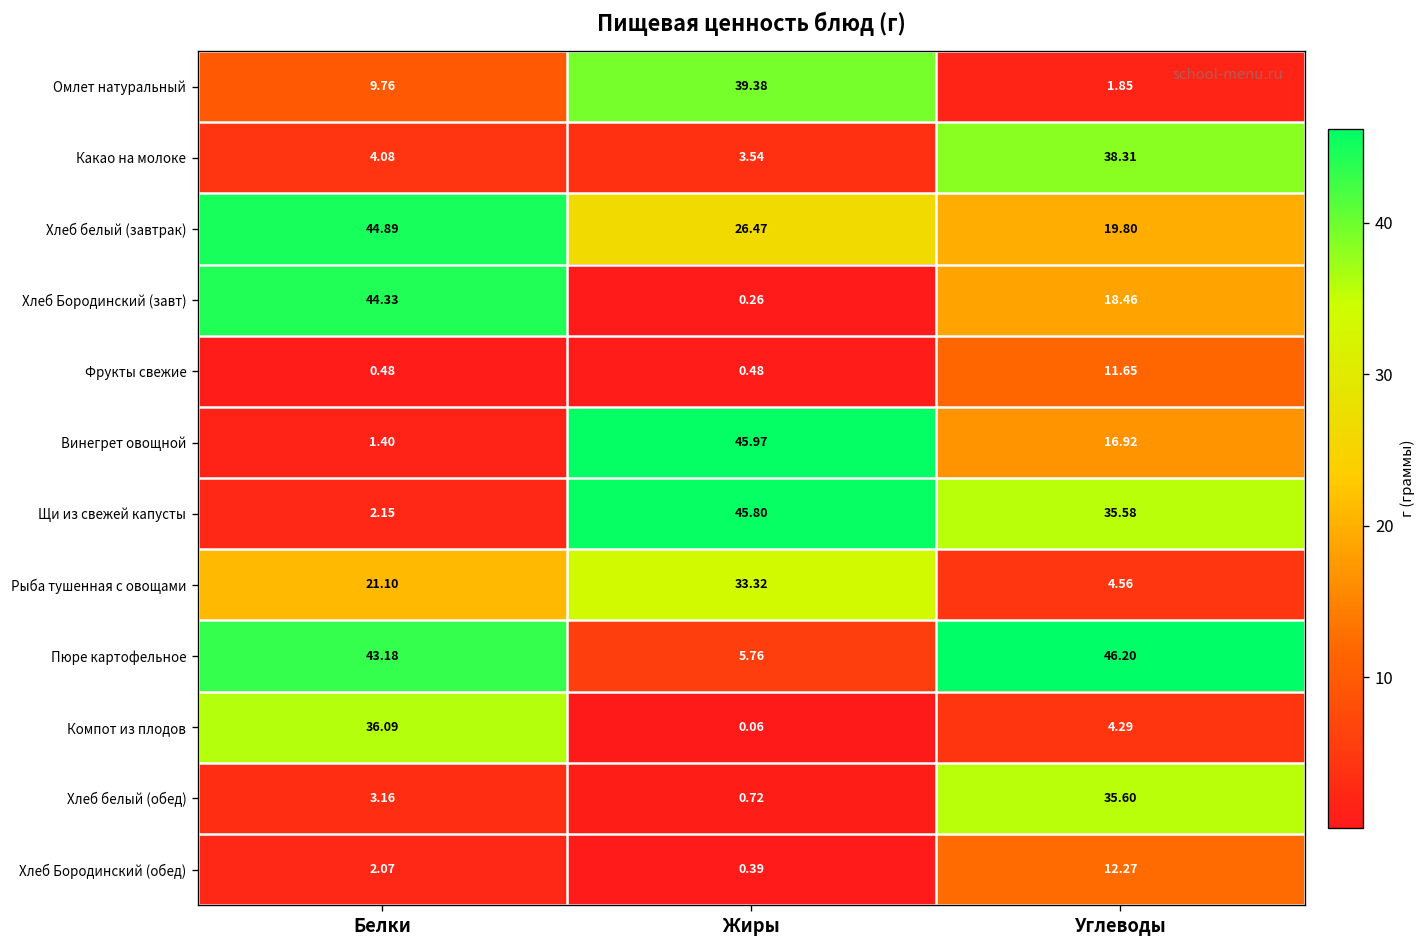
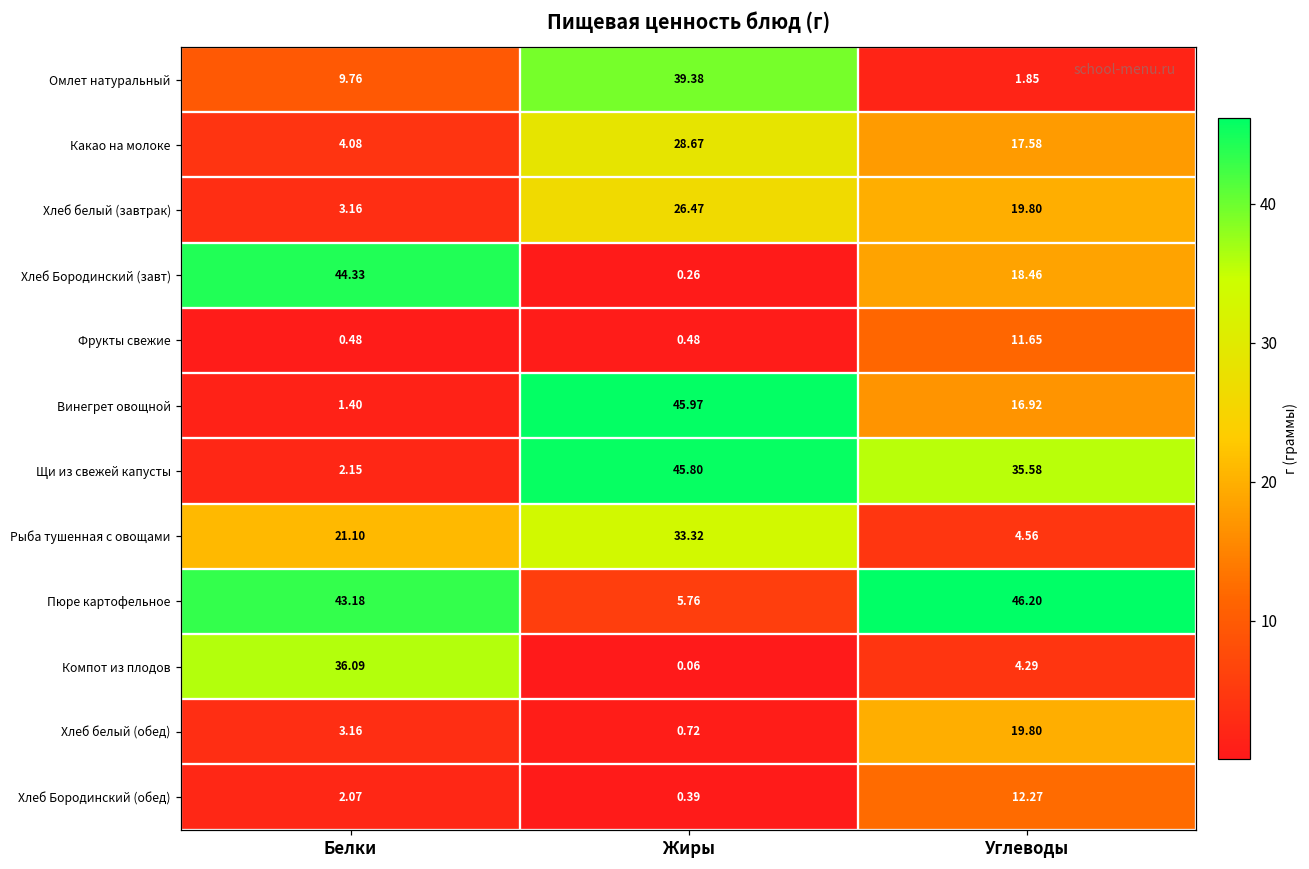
  {
    "Омлет натуральный": {
      "Белки": 9.76,
      "Жиры": 39.38
    },
    "Какао на молоке": {
      "Белки": 4.08,
-     "Жиры": 3.54,
-     "Углеводы": 38.31
+     "Жиры": 28.67,
+     "Углеводы": 17.58
    },
    "Хлеб белый (завтрак)": {
-     "Белки": 44.89,
+     "Белки": 3.16,
      "Жиры": 26.47,
      "Углеводы": 19.80
    },
    "Хлеб Бородинский (завт)": {
      "Белки": 44.33,
      "Жиры": 0.26,
      "Углеводы": 18.46
    },
    "Фрукты свежие": {
      "Белки": 0.48,
      "Жиры": 0.48,
      "Углеводы": 11.65
    },
    "Винегрет овощной": {
      "Белки": 1.40,
      "Жиры": 45.97,
      "Углеводы": 16.92
    },
    "Щи из свежей капусты": {
      "Белки": 2.15,
      "Жиры": 45.80,
      "Углеводы": 35.58
    },
    "Рыба тушенная с овощами": {
      "Белки": 21.10,
      "Жиры": 33.32,
      "Углеводы": 4.56
    },
    "Пюре картофельное": {
      "Белки": 43.18,
      "Жиры": 5.76,
      "Углеводы": 46.20
    },
    "Компот из плодов": {
      "Белки": 36.09,
      "Жиры": 0.06,
      "Углеводы": 4.29
    },
    "Хлеб белый (обед)": {
      "Белки": 3.16,
      "Жиры": 0.72,
-     "Углеводы": 35.60
+     "Углеводы": 19.80
    },
    "Хлеб Бородинский (обед)": {
      "Белки": 2.07,
      "Жиры": 0.39,
      "Углеводы": 12.27
    }
  }
